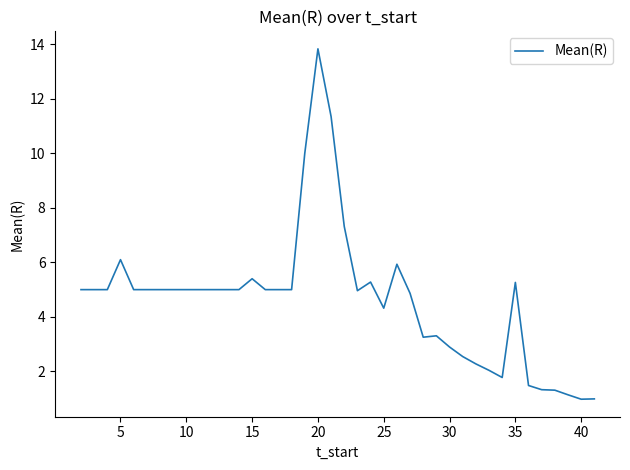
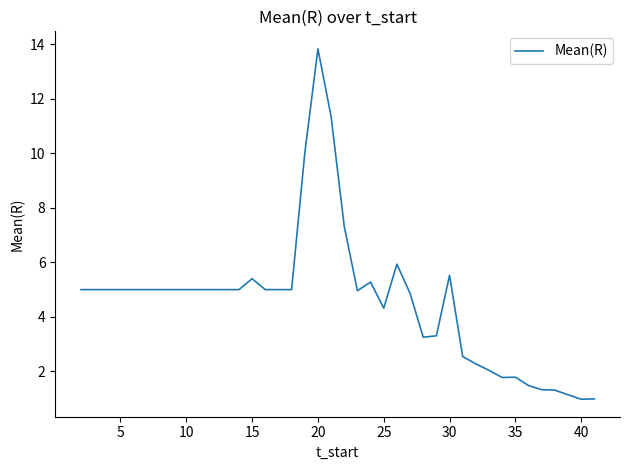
  {
-   "5": 6.1,
+   "5": 5.0,
    "10": 5.0,
    "15": 5.4,
    "20": 13.8,
    "25": 4.3,
-   "30": 2.9,
-   "35": 5.3,
+   "30": 5.5,
+   "35": 1.8,
    "40": 1.0
  }
